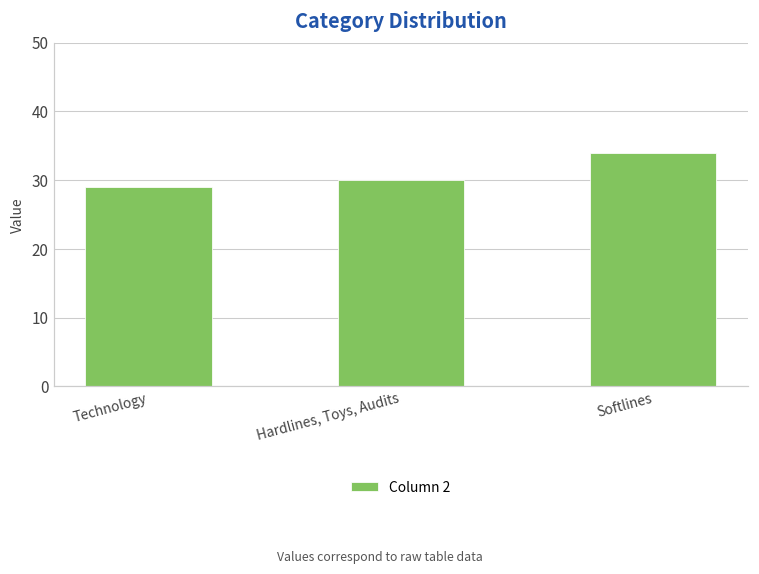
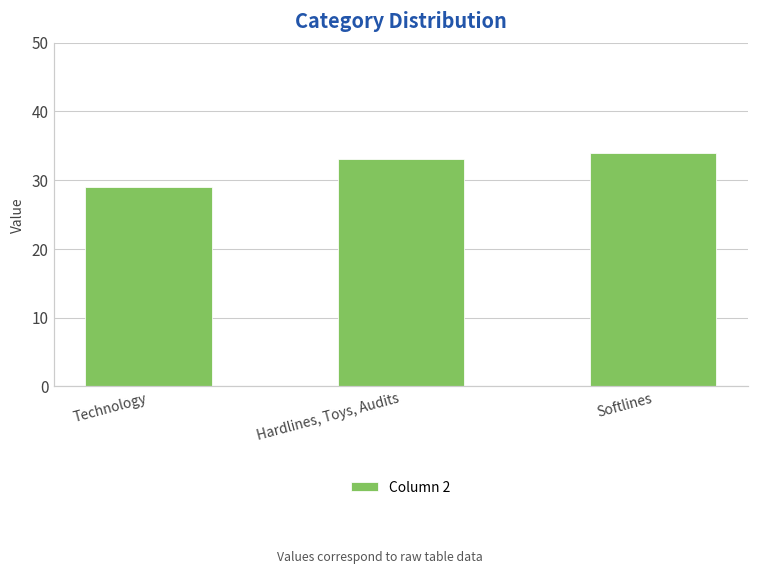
  {
    "Technology": 29,
-   "Hardlines, Toys, Audits": 30,
+   "Hardlines, Toys, Audits": 33,
    "Softlines": 34
  }
